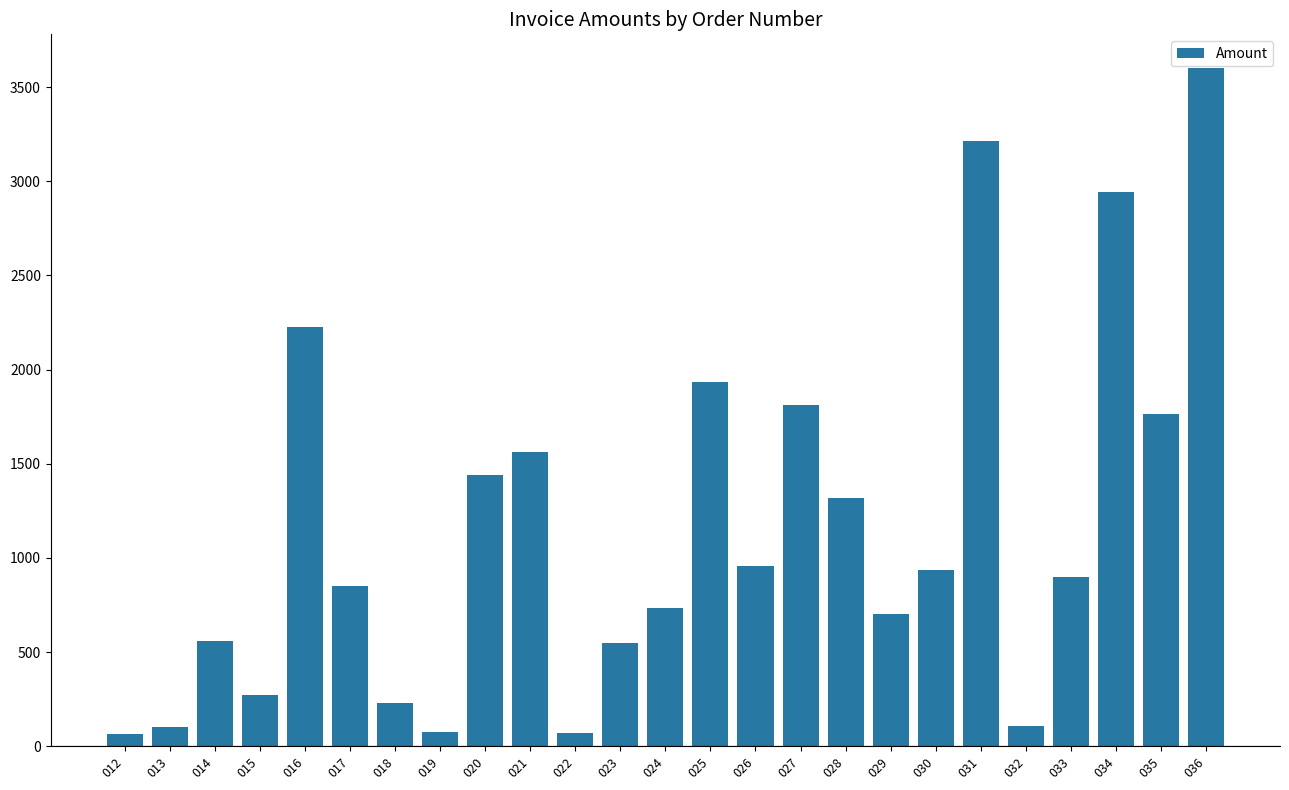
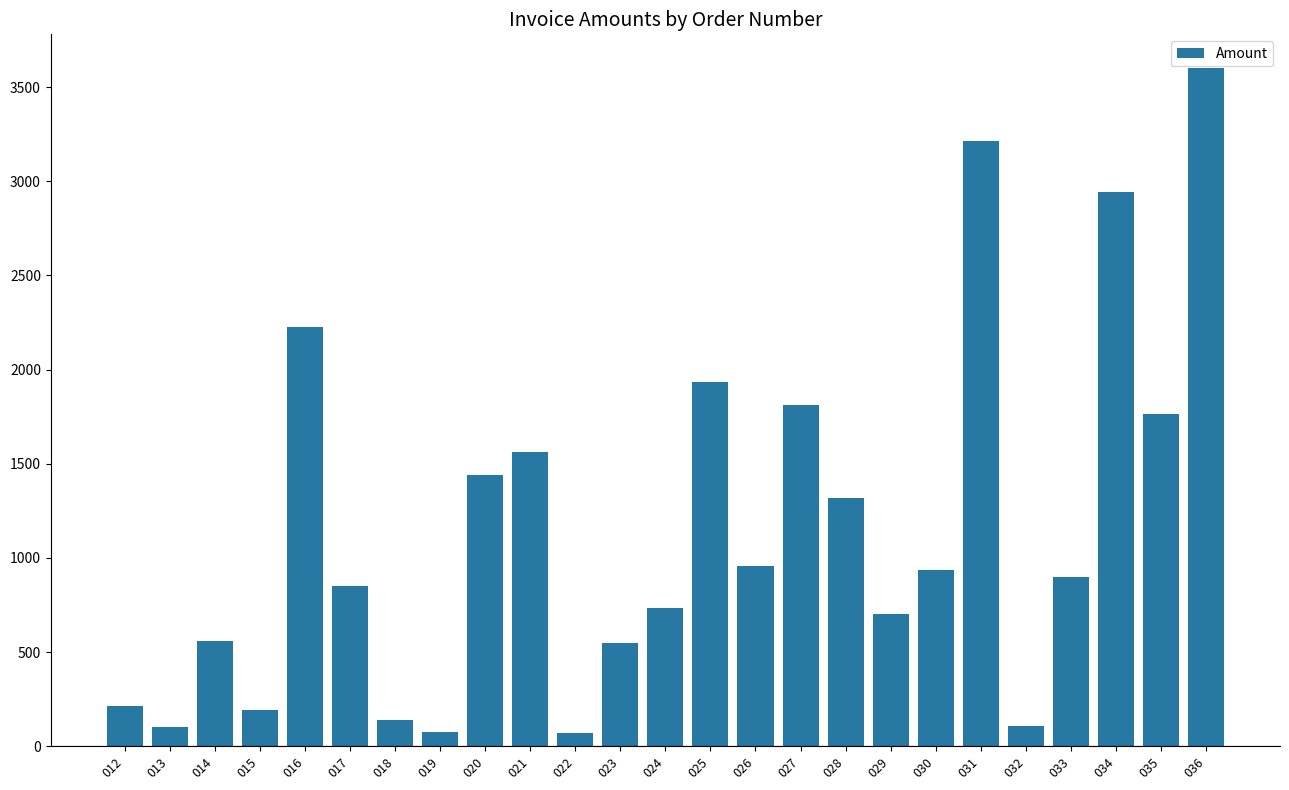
  {
-   "012": 70,
+   "012": 210,
    "013": 100,
    "014": 560,
-   "015": 270,
+   "015": 190,
    "016": 2230,
    "017": 850,
-   "018": 230,
+   "018": 140,
    "019": 80,
    "020": 1440,
    "021": 1560,
    "022": 70,
    "023": 550,
    "024": 730,
    "025": 1940,
    "026": 960,
    "027": 1810,
    "028": 1320,
    "029": 700,
    "030": 940,
    "031": 3220,
    "032": 110,
    "033": 900,
    "034": 2950,
    "035": 1770,
    "036": 3600
  }
